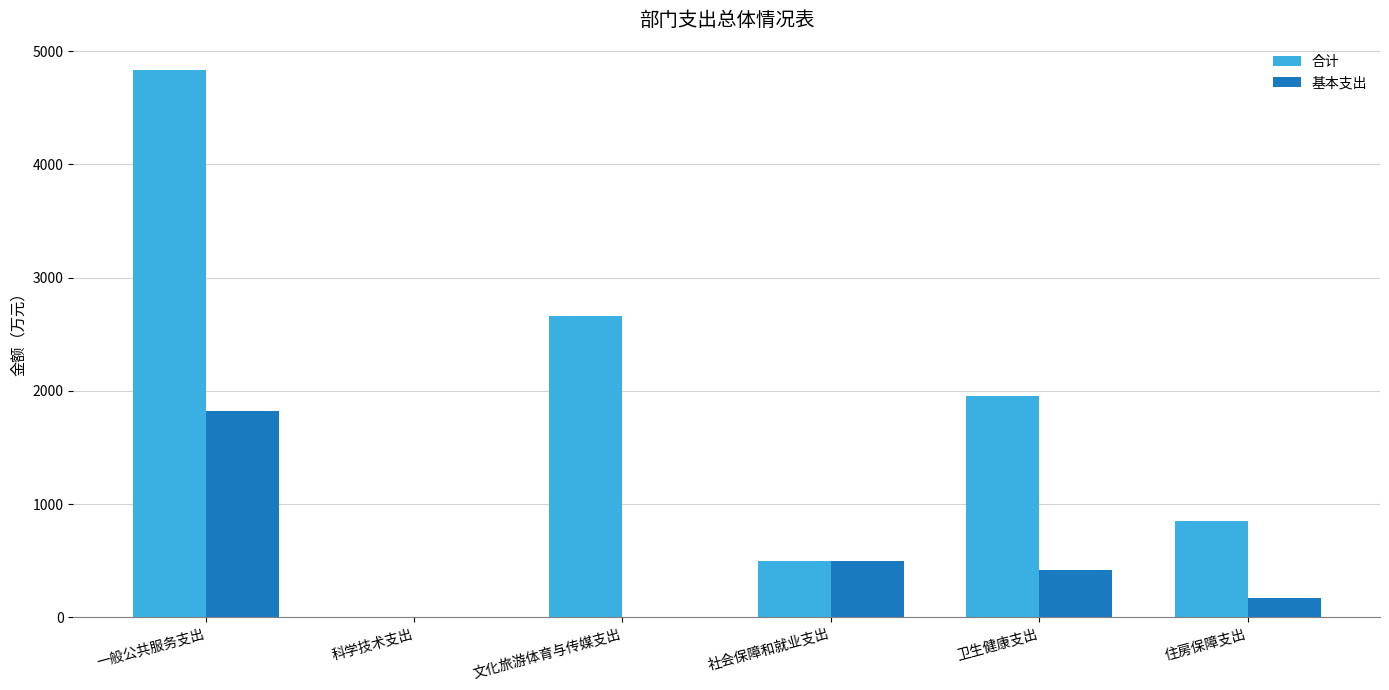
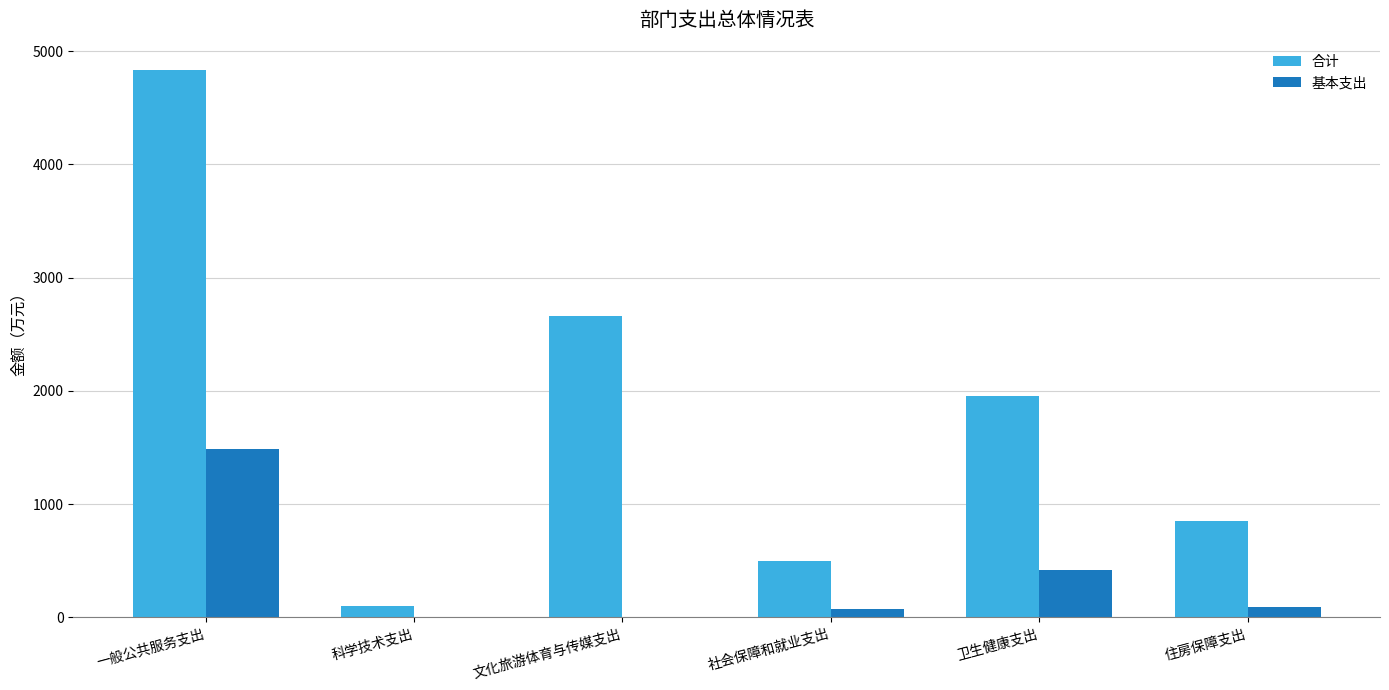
  {
    "合计": {
      "一般公共服务支出": 4830,
-     "科学技术支出": 0,
+     "科学技术支出": 100,
      "文化旅游体育与传媒支出": 2660,
      "社会保障和就业支出": 500,
      "卫生健康支出": 1950,
      "住房保障支出": 850
    },
    "基本支出": {
-     "一般公共服务支出": 1820,
+     "一般公共服务支出": 1480,
      "科学技术支出": 0,
      "文化旅游体育与传媒支出": 0,
-     "社会保障和就业支出": 500,
+     "社会保障和就业支出": 80,
      "卫生健康支出": 420,
-     "住房保障支出": 170
+     "住房保障支出": 90
    }
  }
